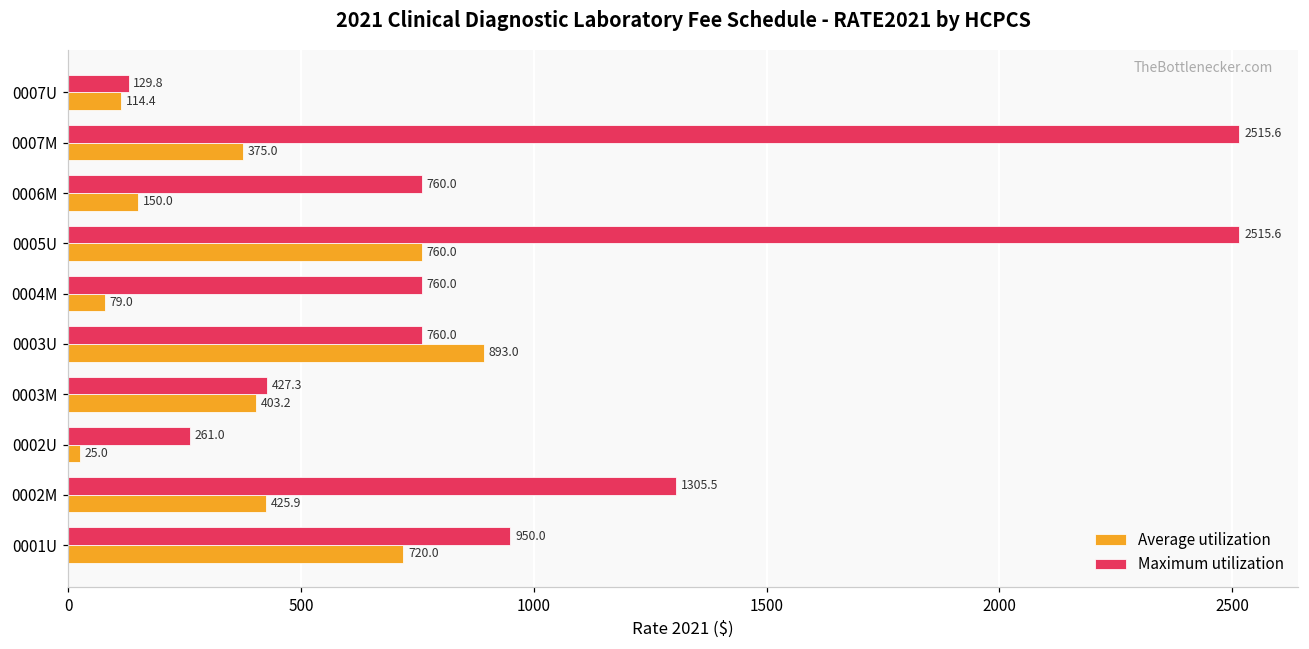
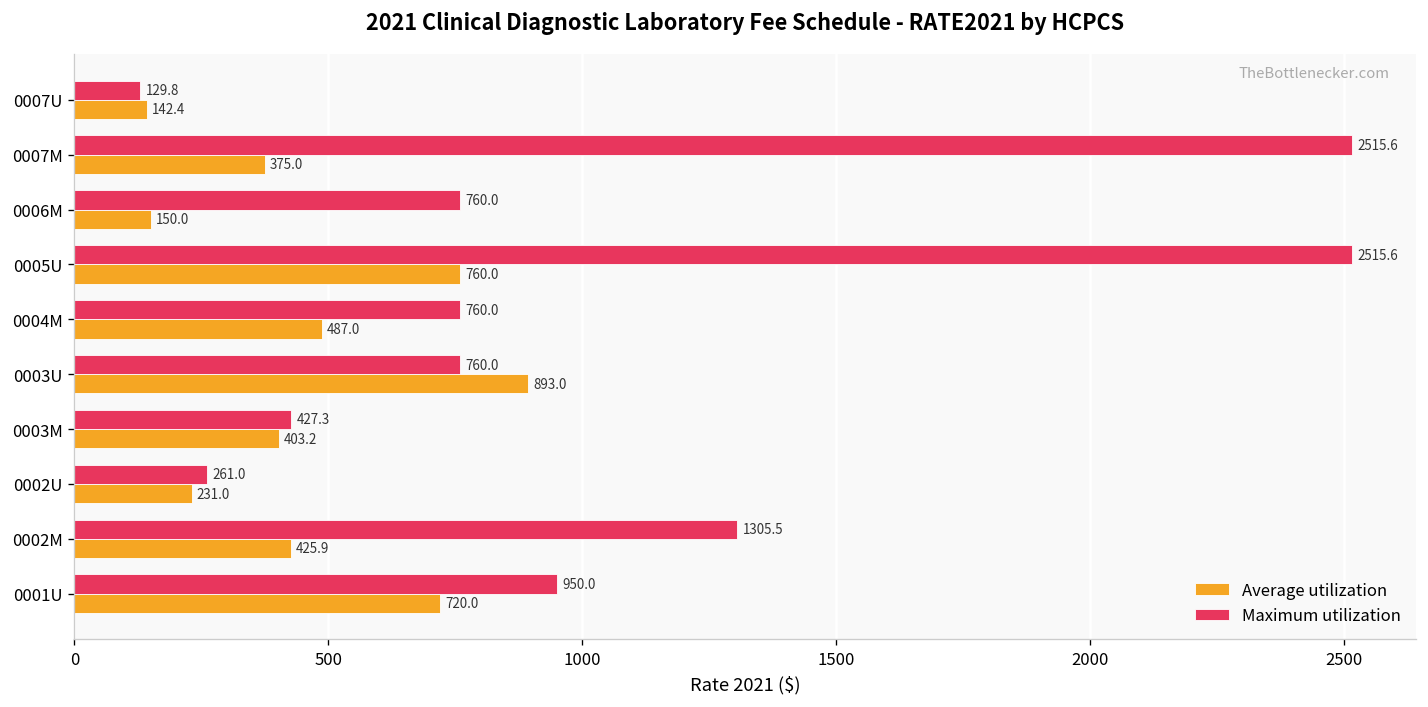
  {
    "Average utilization": {
-     "0007U": 114.4,
+     "0007U": 142.4,
      "0007M": 375.0,
      "0006M": 150.0,
      "0005U": 760.0,
-     "0004M": 79.0,
+     "0004M": 487.0,
      "0003U": 893.0,
      "0003M": 403.2,
-     "0002U": 25.0,
+     "0002U": 231.0,
      "0002M": 425.9,
      "0001U": 720.0
    },
    "Maximum utilization": {
      "0007U": 129.8,
      "0007M": 2515.6,
      "0006M": 760.0,
      "0005U": 2515.6,
      "0004M": 760.0,
      "0003U": 760.0,
      "0003M": 427.3,
      "0002U": 261.0,
      "0002M": 1305.5,
      "0001U": 950.0
    }
  }
